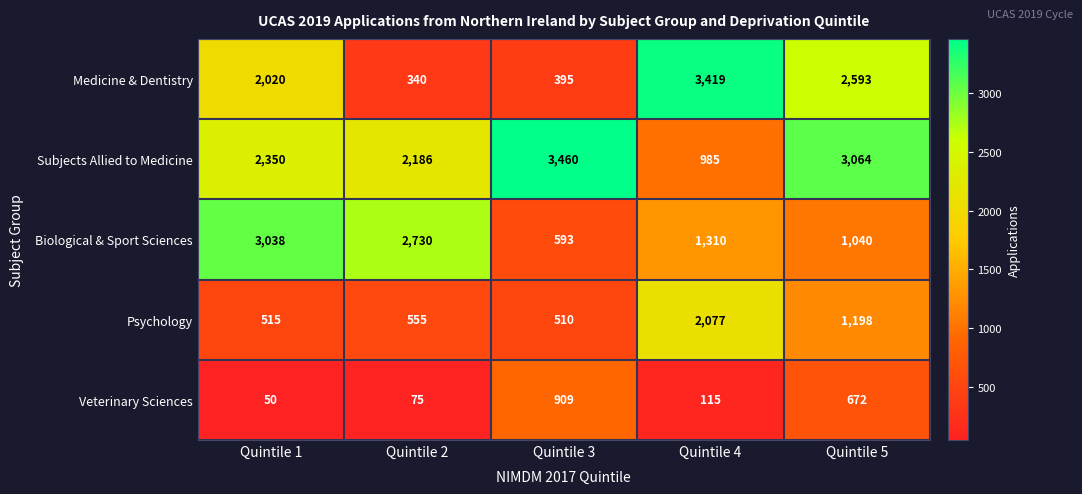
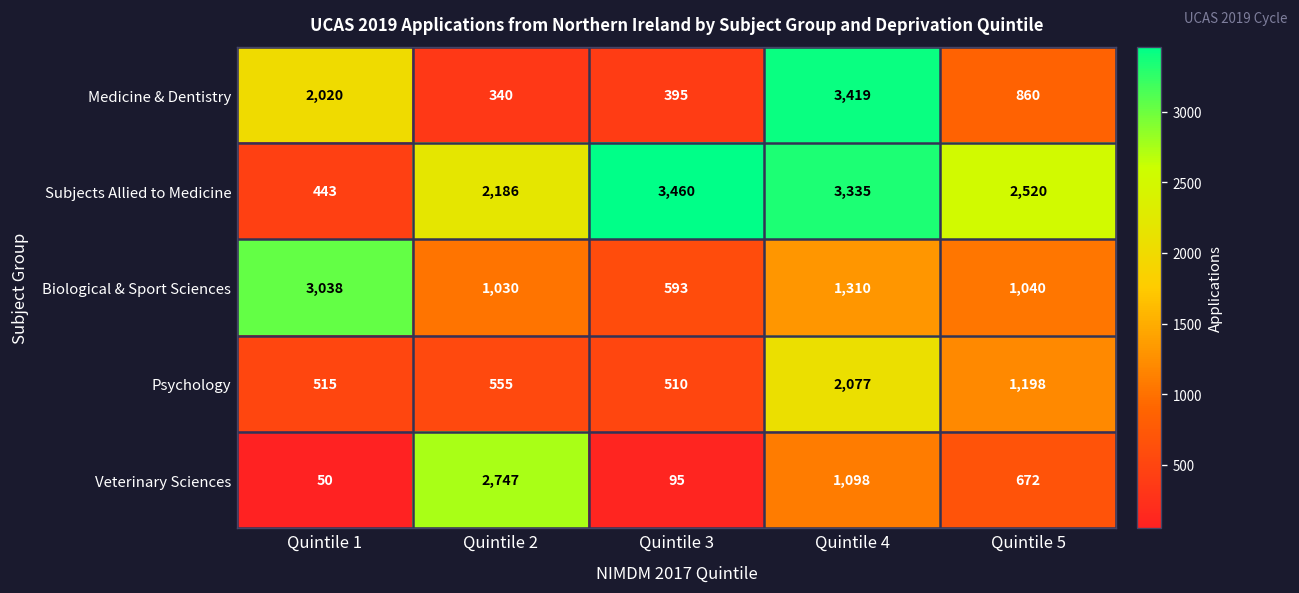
  {
    "Medicine & Dentistry": {
      "Quintile 1": "2,020",
      "Quintile 2": "340",
      "Quintile 3": "395",
      "Quintile 4": "3,419",
-     "Quintile 5": "2,593"
+     "Quintile 5": "860"
    },
    "Subjects Allied to Medicine": {
-     "Quintile 1": "2,350",
+     "Quintile 1": "443",
      "Quintile 2": "2,186",
      "Quintile 3": "3,460",
-     "Quintile 4": "985",
-     "Quintile 5": "3,064"
+     "Quintile 4": "3,335",
+     "Quintile 5": "2,520"
    },
    "Biological & Sport Sciences": {
      "Quintile 1": "3,038",
-     "Quintile 2": "2,730",
+     "Quintile 2": "1,030",
      "Quintile 3": "593",
      "Quintile 4": "1,310",
      "Quintile 5": "1,040"
    },
    "Psychology": {
      "Quintile 1": "515",
      "Quintile 2": "555",
      "Quintile 3": "510",
      "Quintile 4": "2,077",
      "Quintile 5": "1,198"
    },
    "Veterinary Sciences": {
      "Quintile 1": "50",
-     "Quintile 2": "75",
-     "Quintile 3": "909",
-     "Quintile 4": "115",
+     "Quintile 2": "2,747",
+     "Quintile 3": "95",
+     "Quintile 4": "1,098",
      "Quintile 5": "672"
    }
  }
